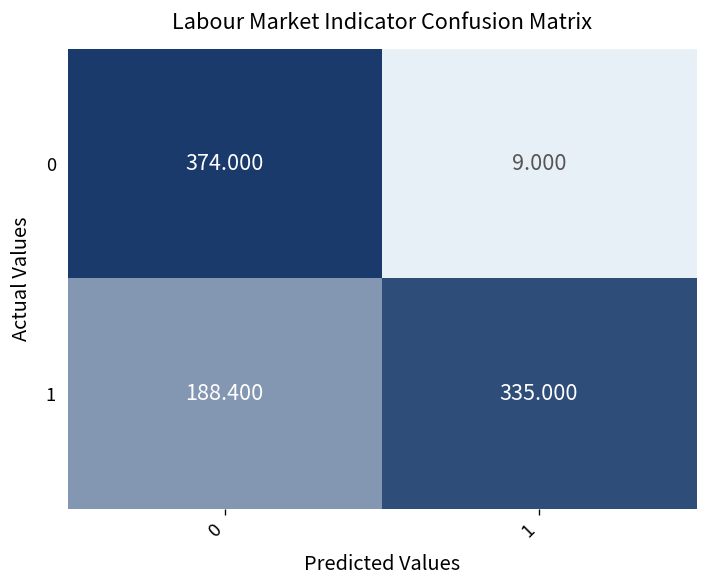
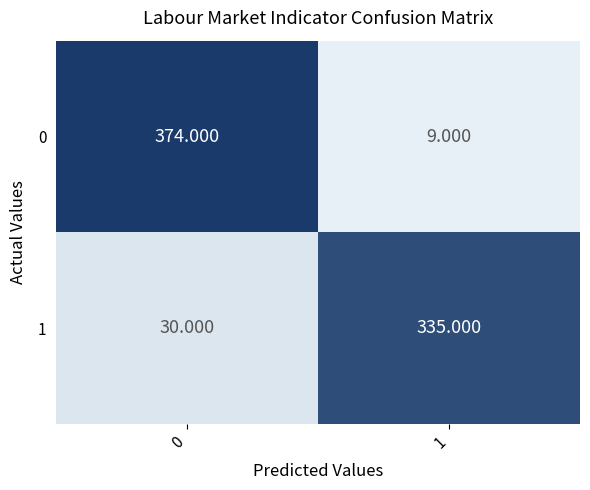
  {
    "0": {
      "0": 374.000,
      "1": 9.000
    },
    "1": {
-     "0": 188.400,
+     "0": 30.000,
      "1": 335.000
    }
  }
